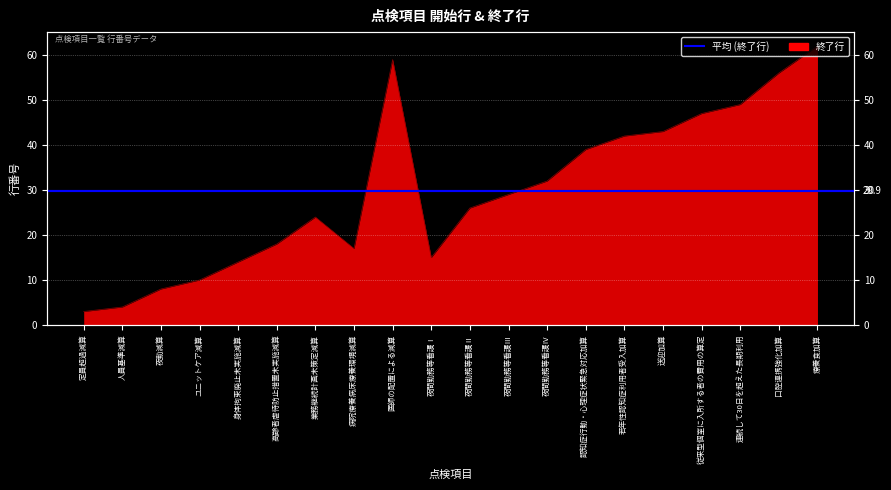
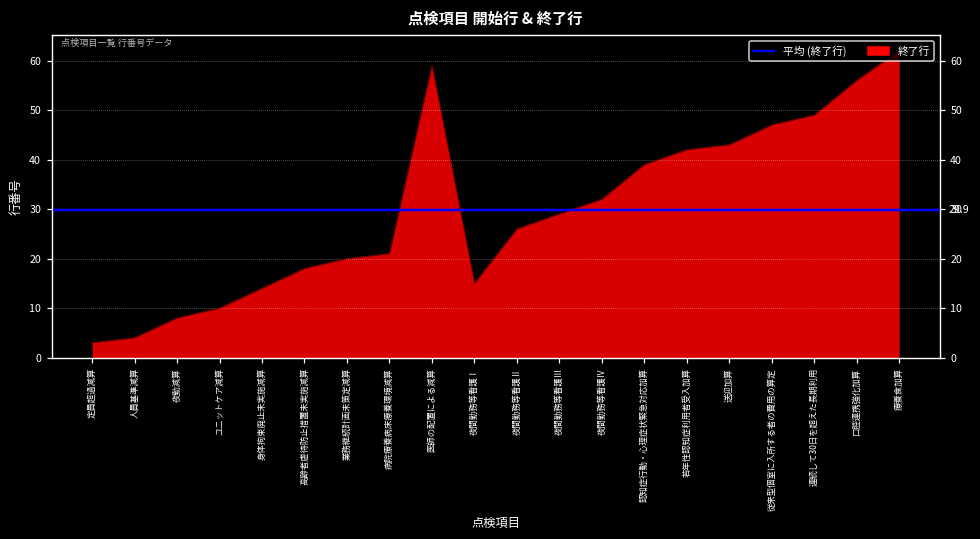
  {
    "定員超過減算": 3,
    "人員基準減算": 4,
    "夜勤減算": 8,
    "ユニットケア減算": 10,
    "身体拘束廃止未実施減算": 14,
    "高齢者虐待防止措置未実施減算": 18,
-   "業務継続計画未策定減算": 24,
-   "病院療養病床療養環境減算": 17,
+   "業務継続計画未策定減算": 20,
+   "病院療養病床療養環境減算": 21,
    "医師の配置による減算": 59,
    "夜間勤務等看護Ⅰ": 15,
    "夜間勤務等看護Ⅱ": 26,
    "夜間勤務等看護Ⅲ": 29,
    "夜間勤務等看護Ⅳ": 32,
    "認知症行動・心理症状緊急対応加算": 39,
    "若年性認知症利用者受入加算": 42,
    "送迎加算": 43,
    "従来型個室に入所する者の費用の算定": 47,
    "連続して30日を超えた長期利用": 49,
    "口腔連携強化加算": 56
  }
